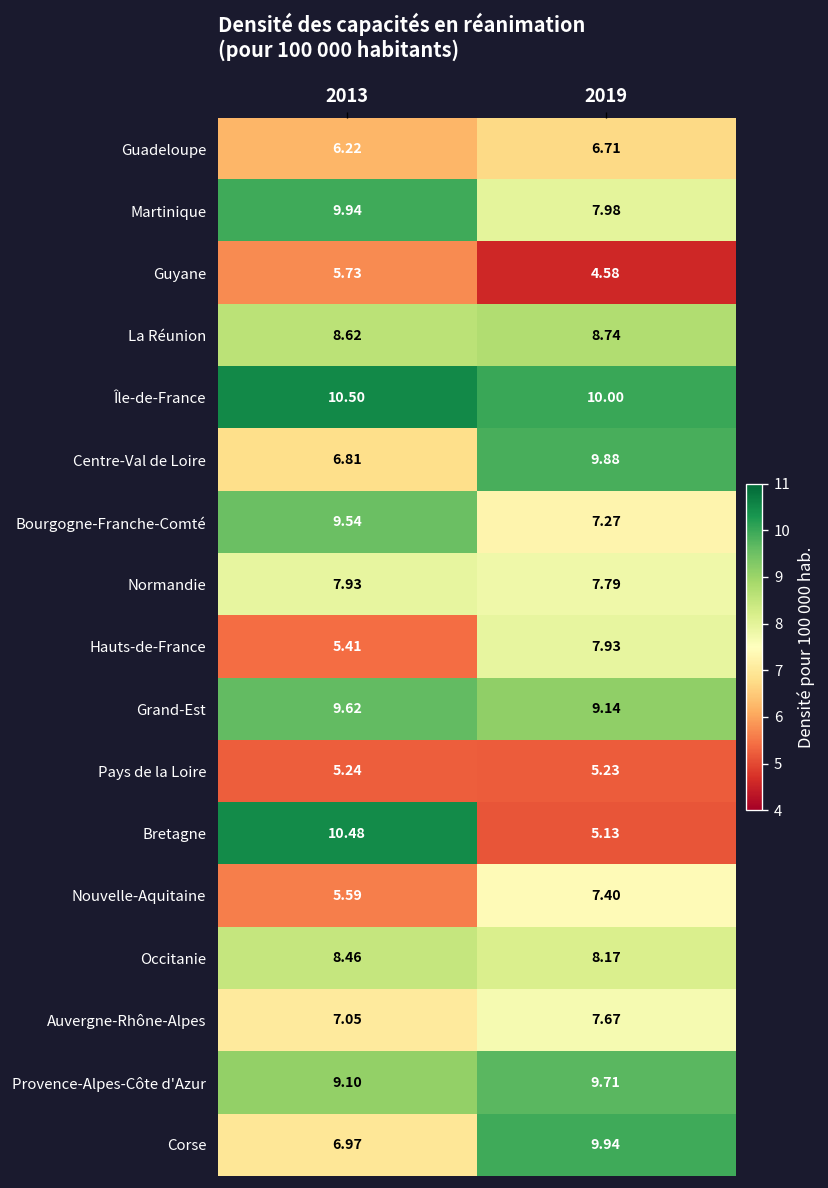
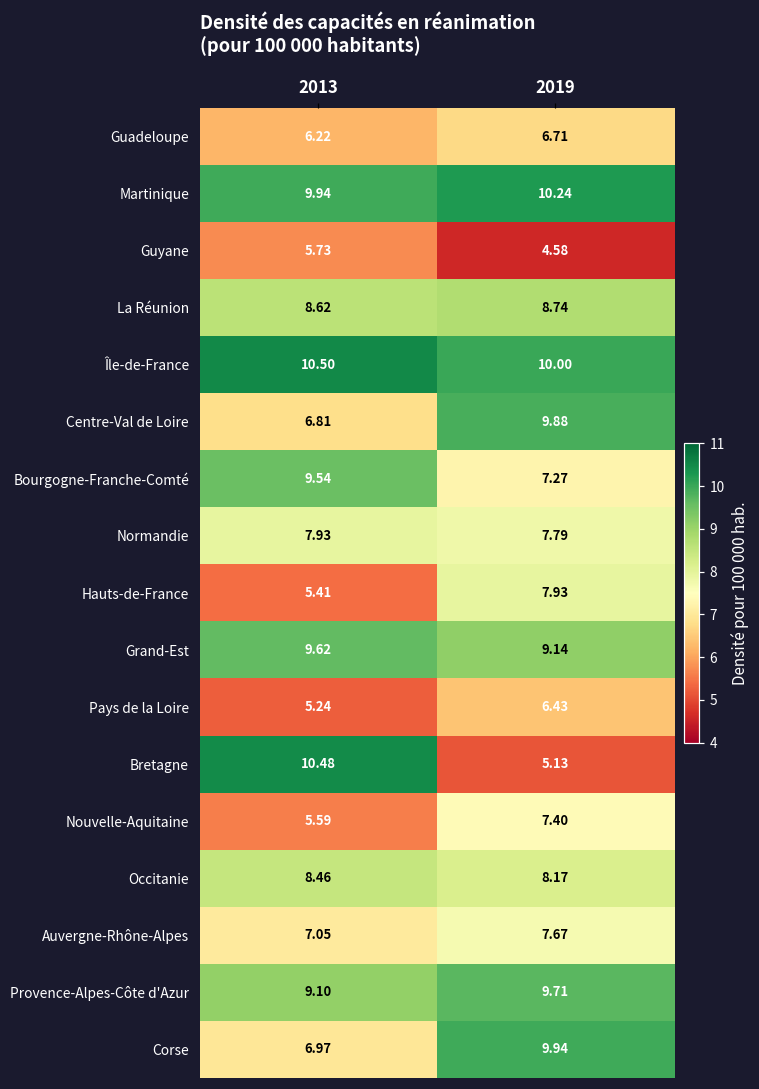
  {
    "Guadeloupe": {
      "2013": 6.22,
      "2019": 6.71
    },
    "Martinique": {
      "2013": 9.94,
-     "2019": 7.98
+     "2019": 10.24
    },
    "Guyane": {
      "2013": 5.73,
      "2019": 4.58
    },
    "La Réunion": {
      "2013": 8.62,
      "2019": 8.74
    },
    "Île-de-France": {
      "2013": 10.50,
      "2019": 10.00
    },
    "Centre-Val de Loire": {
      "2013": 6.81,
      "2019": 9.88
    },
    "Bourgogne-Franche-Comté": {
      "2013": 9.54,
      "2019": 7.27
    },
    "Normandie": {
      "2013": 7.93,
      "2019": 7.79
    },
    "Hauts-de-France": {
      "2013": 5.41,
      "2019": 7.93
    },
    "Grand-Est": {
      "2013": 9.62,
      "2019": 9.14
    },
    "Pays de la Loire": {
      "2013": 5.24,
-     "2019": 5.23
+     "2019": 6.43
    },
    "Bretagne": {
      "2013": 10.48,
      "2019": 5.13
    },
    "Nouvelle-Aquitaine": {
      "2013": 5.59,
      "2019": 7.40
    },
    "Occitanie": {
      "2013": 8.46,
      "2019": 8.17
    },
    "Auvergne-Rhône-Alpes": {
      "2013": 7.05,
      "2019": 7.67
    },
    "Provence-Alpes-Côte d'Azur": {
      "2013": 9.10,
      "2019": 9.71
    },
    "Corse": {
      "2013": 6.97,
      "2019": 9.94
    }
  }
